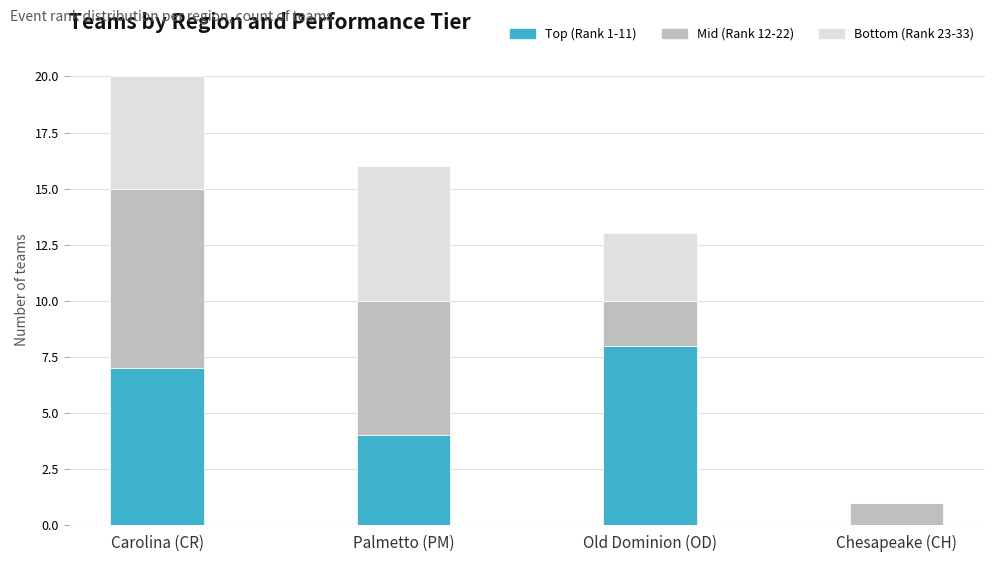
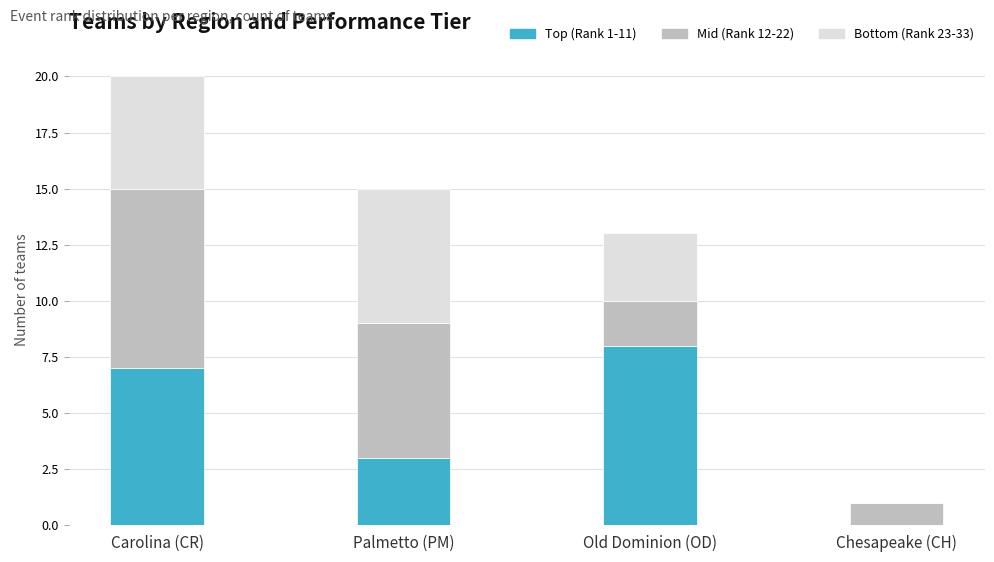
  {
    "Top (Rank 1-11)": {
      "Carolina (CR)": 7,
-     "Palmetto (PM)": 4,
+     "Palmetto (PM)": 3,
      "Old Dominion (OD)": 8,
      "Chesapeake (CH)": 0
    }
  }
